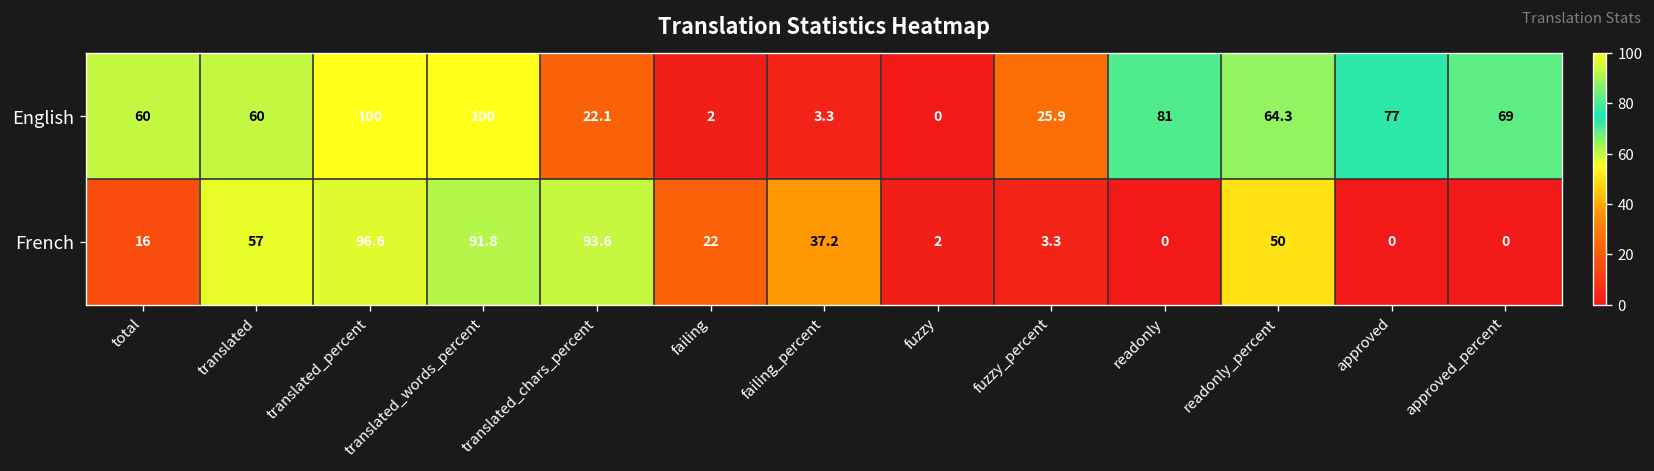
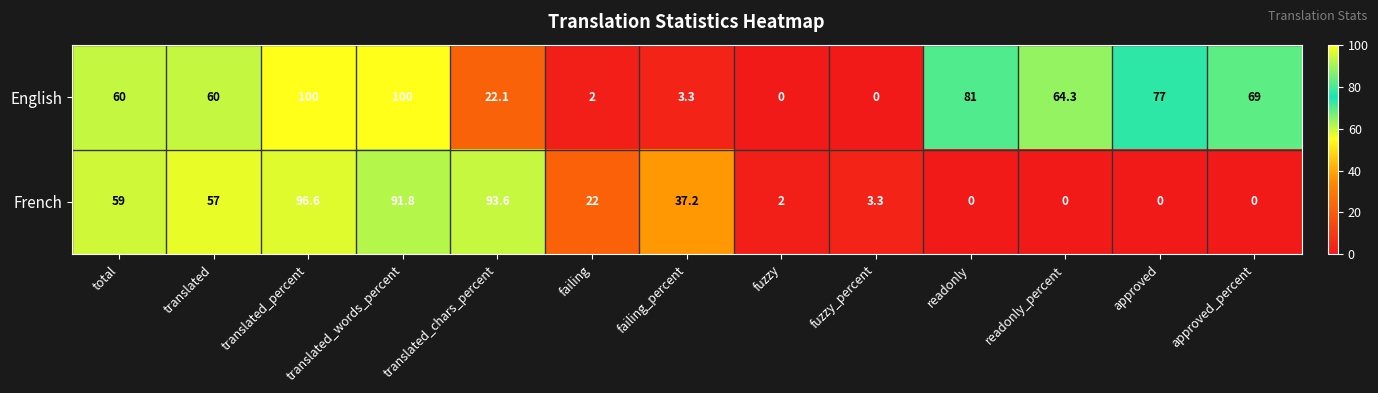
  {
    "English": {
      "total": 60,
      "translated": 60,
      "translated_percent": 100,
      "translated_words_percent": 100,
      "translated_chars_percent": 22.1,
      "failing": 2,
      "failing_percent": 3.3,
      "fuzzy": 0,
-     "fuzzy_percent": 25.9,
+     "fuzzy_percent": 0,
      "readonly": 81,
      "readonly_percent": 64.3,
      "approved": 77,
      "approved_percent": 69
    },
    "French": {
-     "total": 16,
+     "total": 59,
      "translated": 57,
      "translated_percent": 96.6,
      "translated_words_percent": 91.8,
      "translated_chars_percent": 93.6,
      "failing": 22,
      "failing_percent": 37.2,
      "fuzzy": 2,
      "fuzzy_percent": 3.3,
      "readonly": 0,
-     "readonly_percent": 50,
+     "readonly_percent": 0,
      "approved": 0,
      "approved_percent": 0
    }
  }
